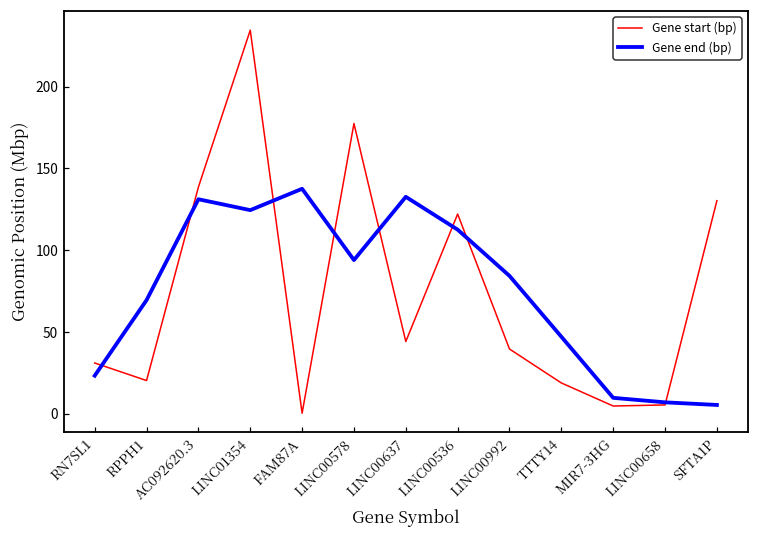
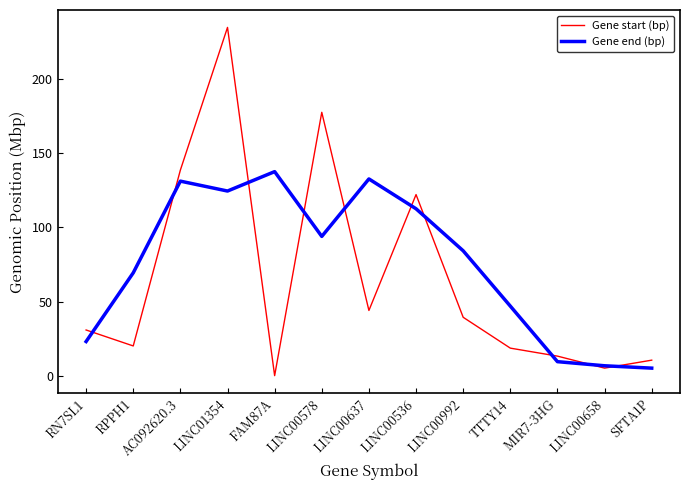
  {
    "Gene start (bp)": {
      "RN7SL1": 31,
      "RPPH1": 20,
      "AC092620.3": 139,
      "LINC01354": 235,
      "FAM87A": 0,
      "LINC00578": 177,
      "LINC00637": 44,
      "LINC00536": 122,
      "LINC00992": 40,
      "TTTY14": 19,
-     "MIR7-3HG": 5,
-     "SFTA1P": 130
+     "MIR7-3HG": 14,
+     "SFTA1P": 11
    },
    "Gene end (bp)": {
      "RN7SL1": 23,
      "RPPH1": 70,
      "AC092620.3": 131,
      "LINC01354": 125,
      "FAM87A": 138,
      "LINC00578": 94,
      "LINC00637": 133,
      "LINC00536": 113,
      "LINC00992": 84,
      "TTTY14": 47,
      "MIR7-3HG": 10,
      "SFTA1P": 5
    }
  }
